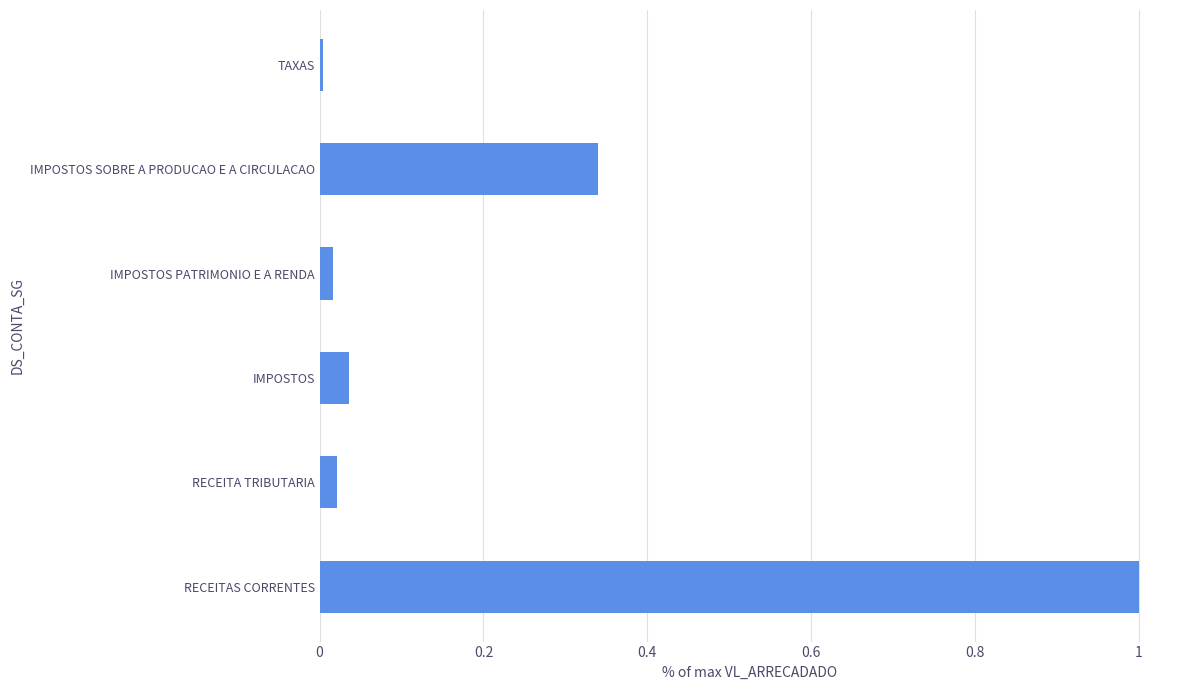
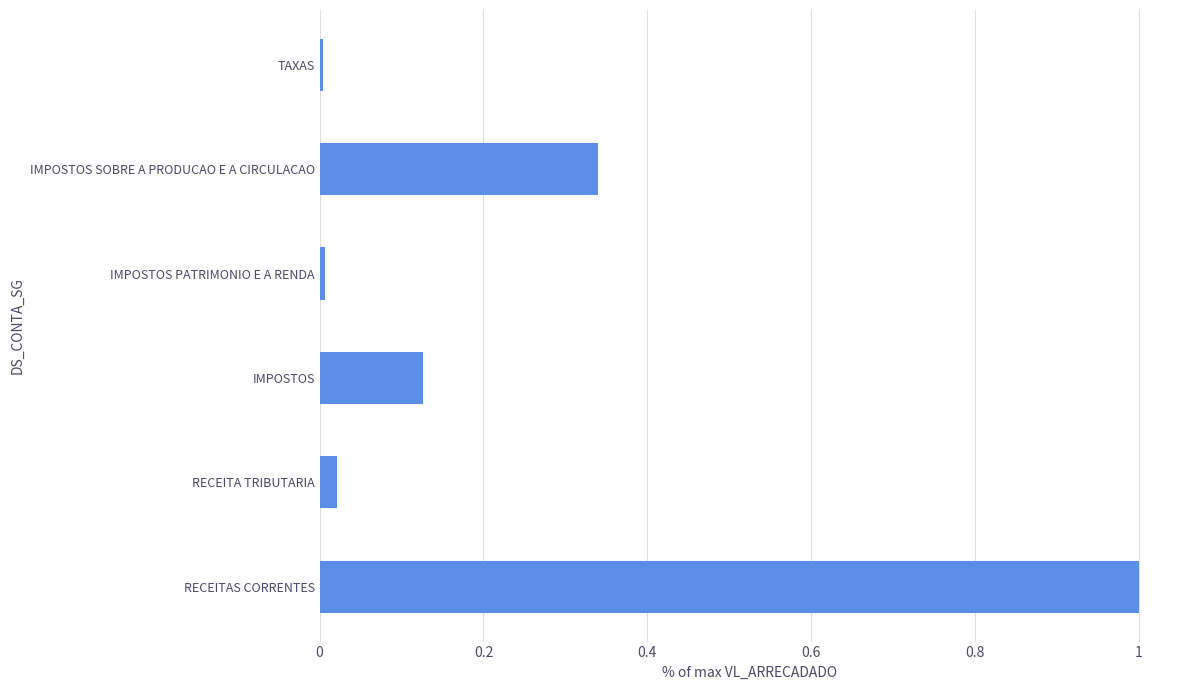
  {
    "TAXAS": 0.00,
    "IMPOSTOS SOBRE A PRODUCAO E A CIRCULACAO": 0.34,
-   "IMPOSTOS PATRIMONIO E A RENDA": 0.02,
-   "IMPOSTOS": 0.04,
+   "IMPOSTOS PATRIMONIO E A RENDA": 0.01,
+   "IMPOSTOS": 0.13,
    "RECEITA TRIBUTARIA": 0.02,
    "RECEITAS CORRENTES": 1.00
  }
